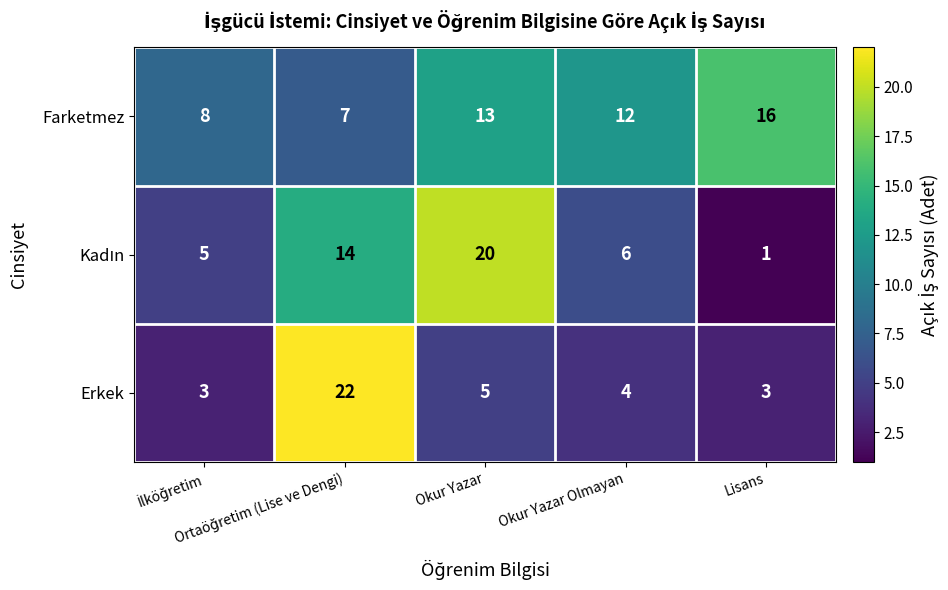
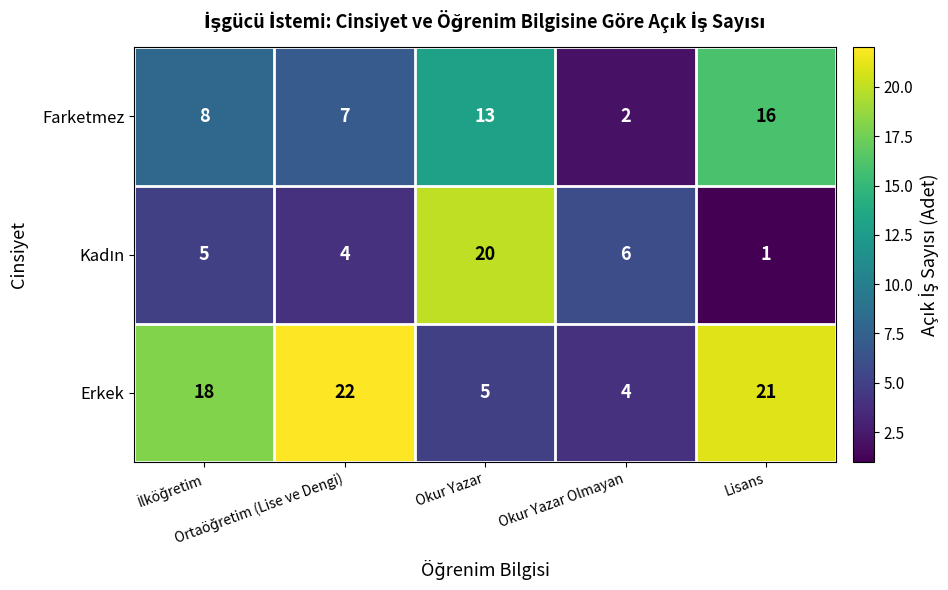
  {
    "Farketmez": {
      "İlköğretim": 8,
      "Ortaöğretim (Lise ve Dengi)": 7,
      "Okur Yazar": 13,
-     "Okur Yazar Olmayan": 12,
+     "Okur Yazar Olmayan": 2,
      "Lisans": 16
    },
    "Kadın": {
      "İlköğretim": 5,
-     "Ortaöğretim (Lise ve Dengi)": 14,
+     "Ortaöğretim (Lise ve Dengi)": 4,
      "Okur Yazar": 20,
      "Okur Yazar Olmayan": 6,
      "Lisans": 1
    },
    "Erkek": {
-     "İlköğretim": 3,
+     "İlköğretim": 18,
      "Ortaöğretim (Lise ve Dengi)": 22,
      "Okur Yazar": 5,
      "Okur Yazar Olmayan": 4,
-     "Lisans": 3
+     "Lisans": 21
    }
  }
